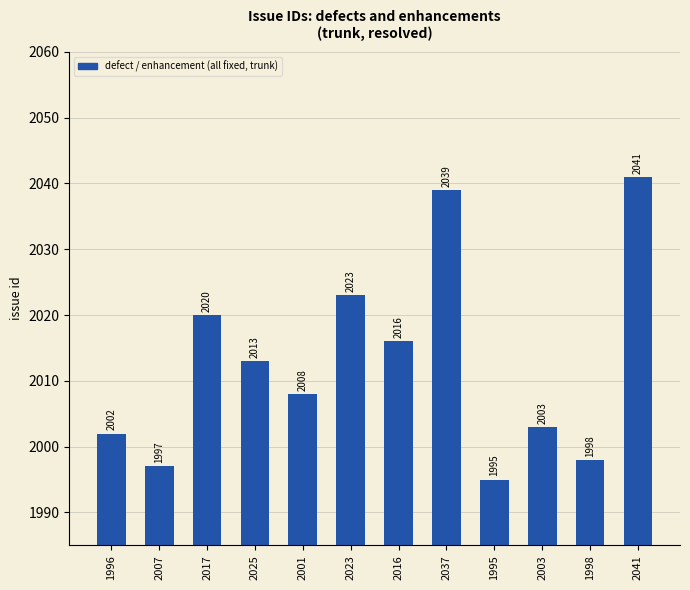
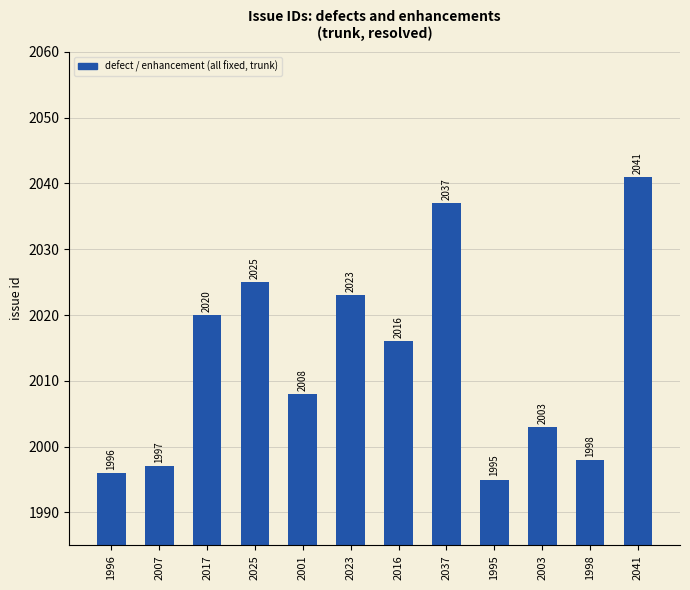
  {
-   "1996": 2002,
+   "1996": 1996,
    "2007": 1997,
    "2017": 2020,
-   "2025": 2013,
+   "2025": 2025,
    "2001": 2008,
    "2023": 2023,
    "2016": 2016,
-   "2037": 2039,
+   "2037": 2037,
    "1995": 1995,
    "2003": 2003,
    "1998": 1998,
    "2041": 2041
  }
